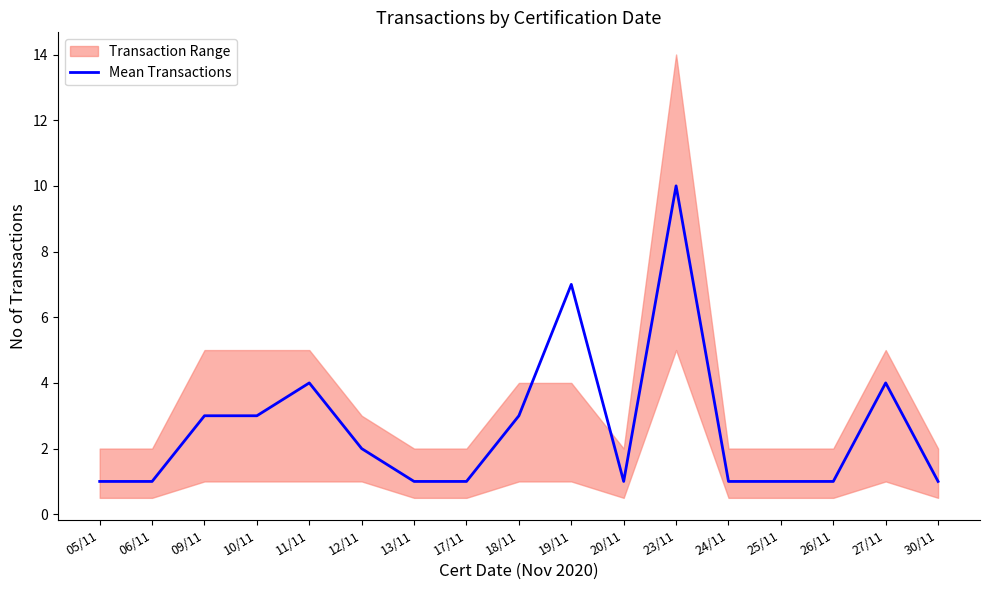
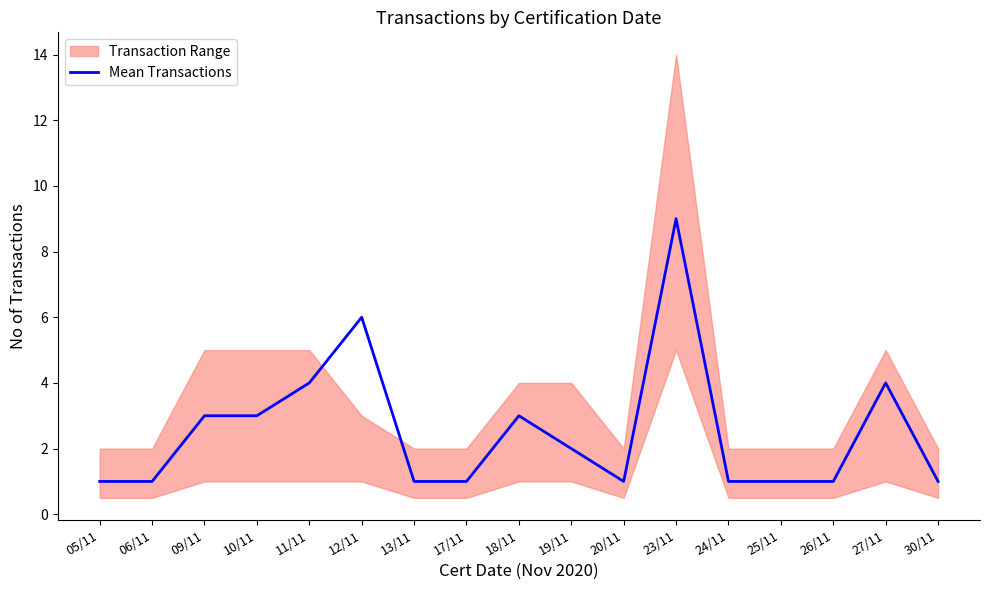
  {
    "Mean Transactions": {
      "05/11": 1,
      "06/11": 1,
      "09/11": 3,
      "10/11": 3,
      "11/11": 4,
-     "12/11": 2,
+     "12/11": 6,
      "13/11": 1,
      "17/11": 1,
      "18/11": 3,
-     "19/11": 7,
+     "19/11": 2,
      "20/11": 1,
-     "23/11": 10,
+     "23/11": 9,
      "24/11": 1,
      "25/11": 1,
      "26/11": 1,
      "27/11": 4,
      "30/11": 1
    }
  }
